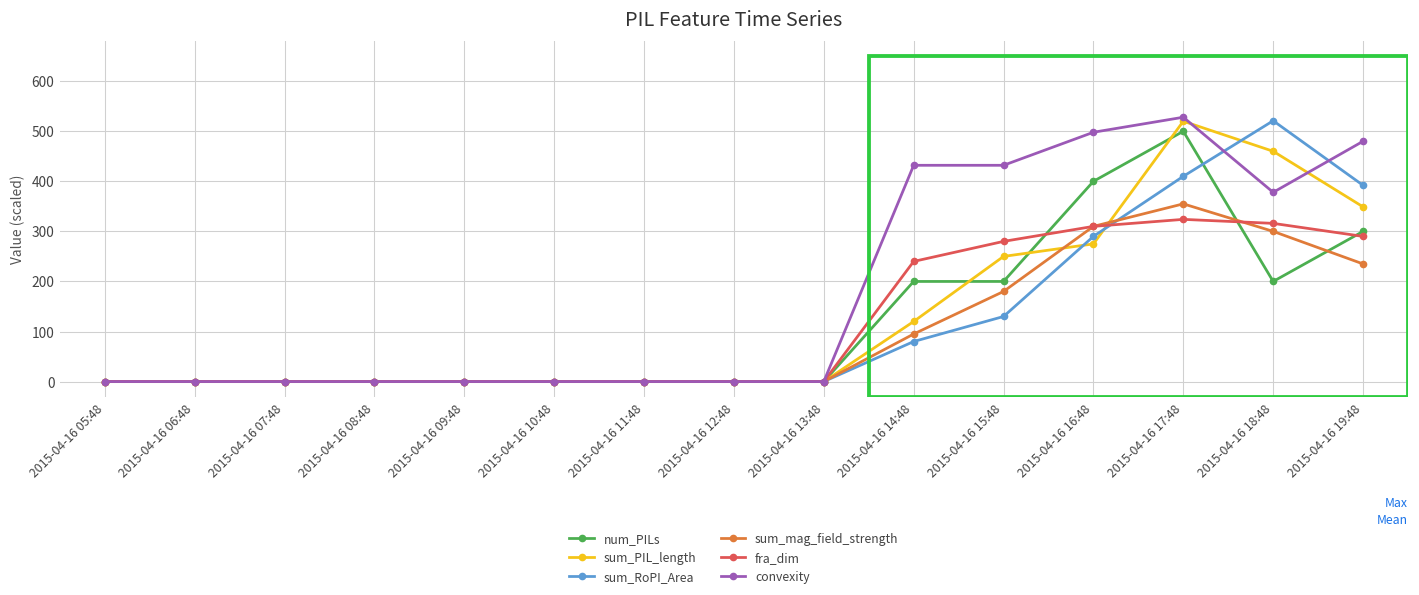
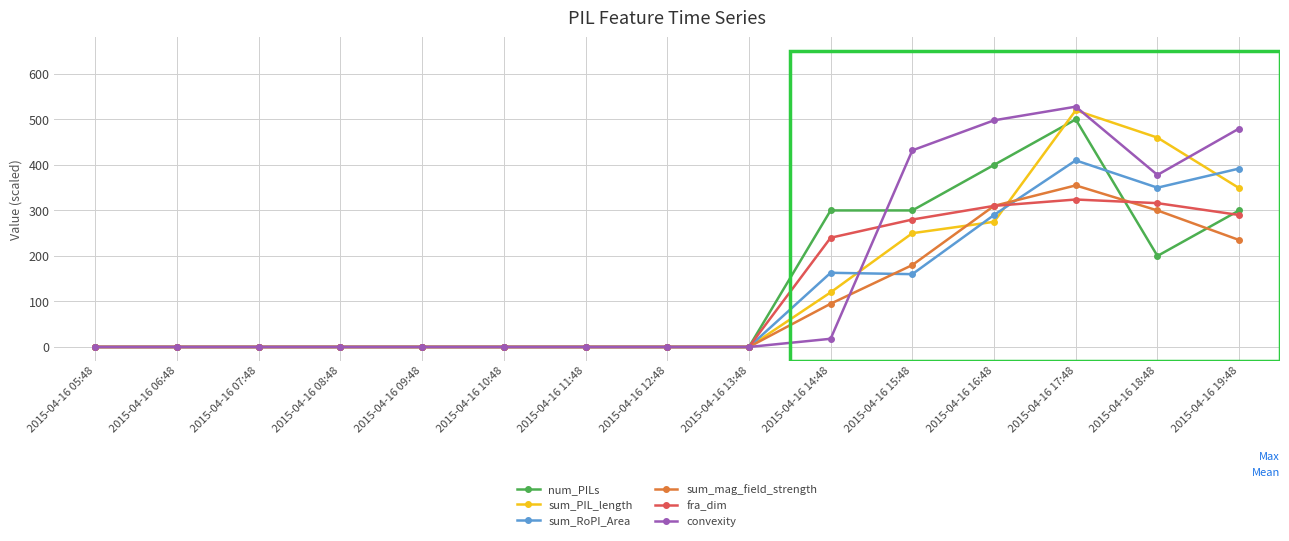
  {
    "num_PILs": {
-     "2015-04-16 14:48": 200,
-     "2015-04-16 15:48": 200,
+     "2015-04-16 14:48": 300,
+     "2015-04-16 15:48": 300,
      "2015-04-16 16:48": 400,
      "2015-04-16 17:48": 500,
      "2015-04-16 18:48": 200,
      "2015-04-16 19:48": 300
    },
    "sum_PIL_length": {
      "2015-04-16 14:48": 120,
      "2015-04-16 15:48": 250,
      "2015-04-16 16:48": 280,
      "2015-04-16 17:48": 520,
      "2015-04-16 18:48": 460,
      "2015-04-16 19:48": 350
    },
    "sum_RoPI_Area": {
-     "2015-04-16 14:48": 80,
-     "2015-04-16 15:48": 130,
+     "2015-04-16 14:48": 160,
+     "2015-04-16 15:48": 160,
      "2015-04-16 16:48": 290,
      "2015-04-16 17:48": 410,
-     "2015-04-16 18:48": 520,
+     "2015-04-16 18:48": 350,
      "2015-04-16 19:48": 390
    },
    "convexity": {
-     "2015-04-16 14:48": 430,
+     "2015-04-16 14:48": 20,
      "2015-04-16 15:48": 430,
      "2015-04-16 16:48": 500,
      "2015-04-16 17:48": 530,
      "2015-04-16 18:48": 380,
      "2015-04-16 19:48": 480
    }
  }
